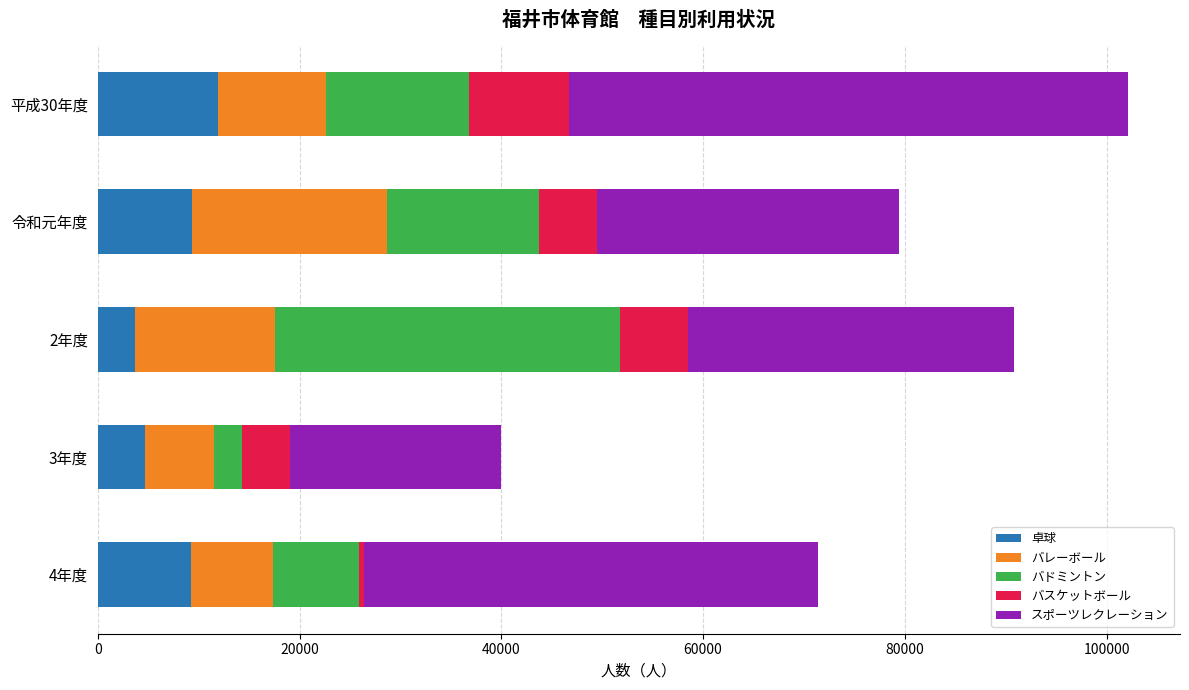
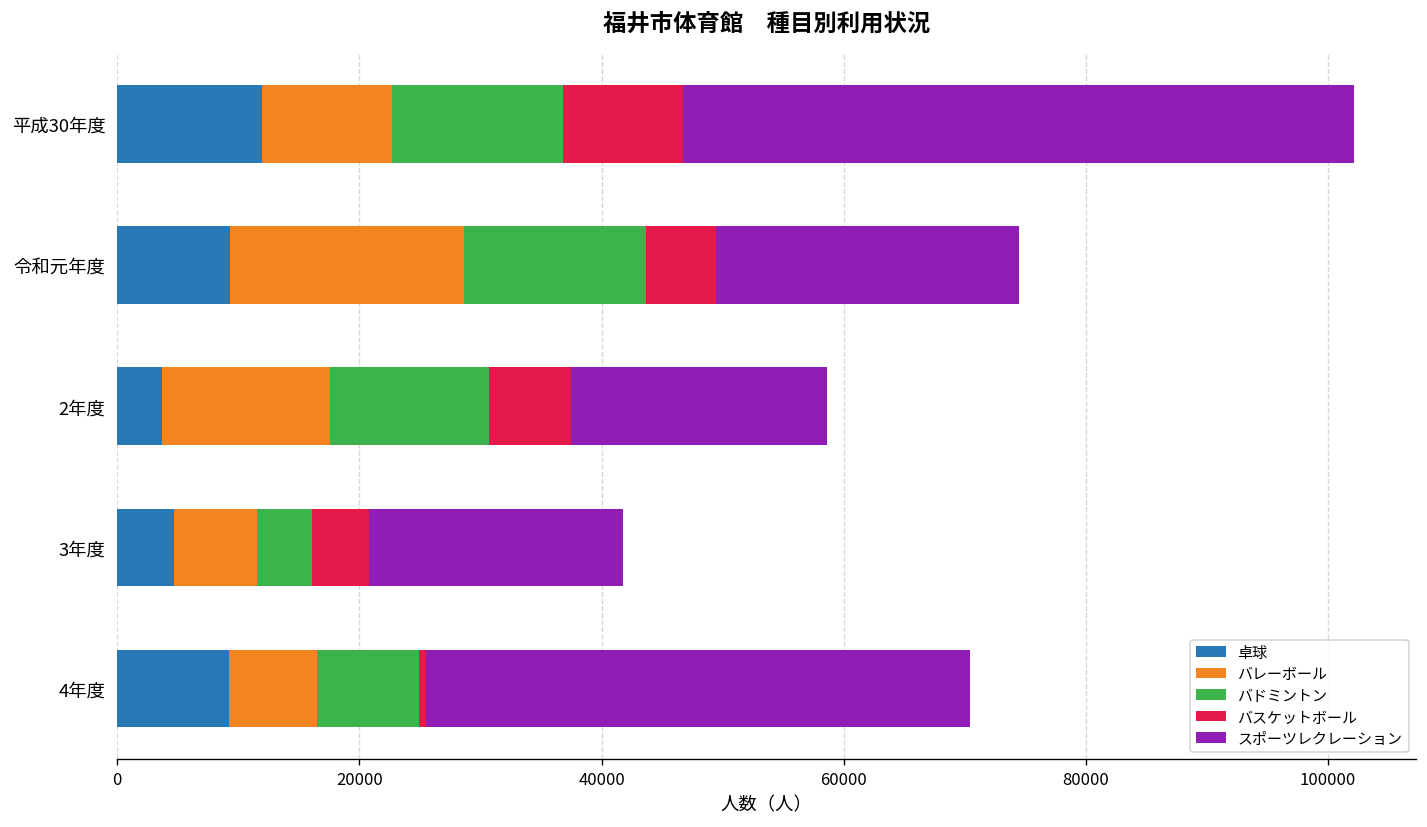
  {
    "卓球": {
      "平成30年度": 12000,
      "令和元年度": 9300,
      "2年度": 3700,
      "3年度": 4700,
      "4年度": 9300
    },
    "バレーボール": {
      "平成30年度": 10700,
      "令和元年度": 19300,
      "2年度": 13900,
      "3年度": 6800,
-     "4年度": 8100
+     "4年度": 7200
    },
    "バドミントン": {
      "平成30年度": 14100,
      "令和元年度": 15000,
-     "2年度": 34100,
-     "3年度": 2700,
+     "2年度": 13100,
+     "3年度": 4500,
      "4年度": 8500
    },
    "バスケットボール": {
      "平成30年度": 9900,
      "令和元年度": 5700,
      "2年度": 6800,
      "3年度": 4800,
      "4年度": 600
    },
    "スポーツレクレーション": {
      "平成30年度": 55500,
-     "令和元年度": 29900,
-     "2年度": 32300,
+     "令和元年度": 25000,
+     "2年度": 21100,
      "3年度": 20900,
      "4年度": 45000
    }
  }
